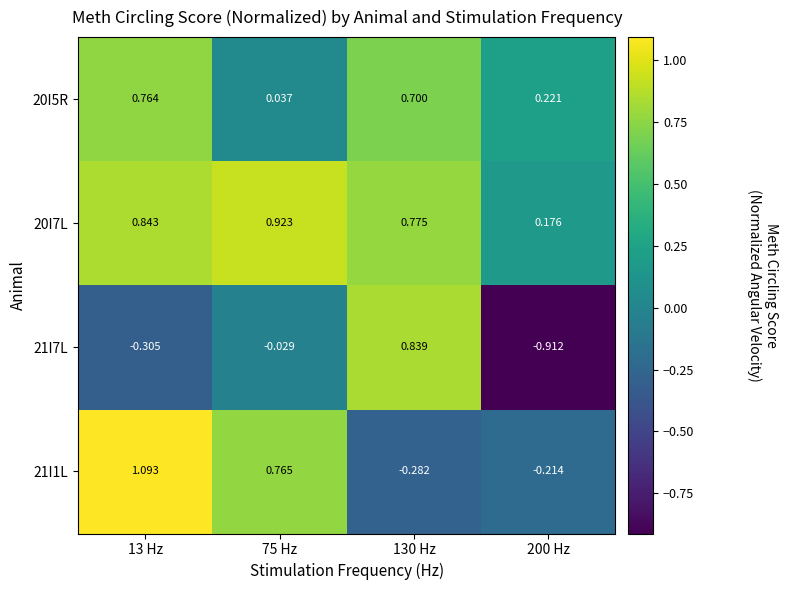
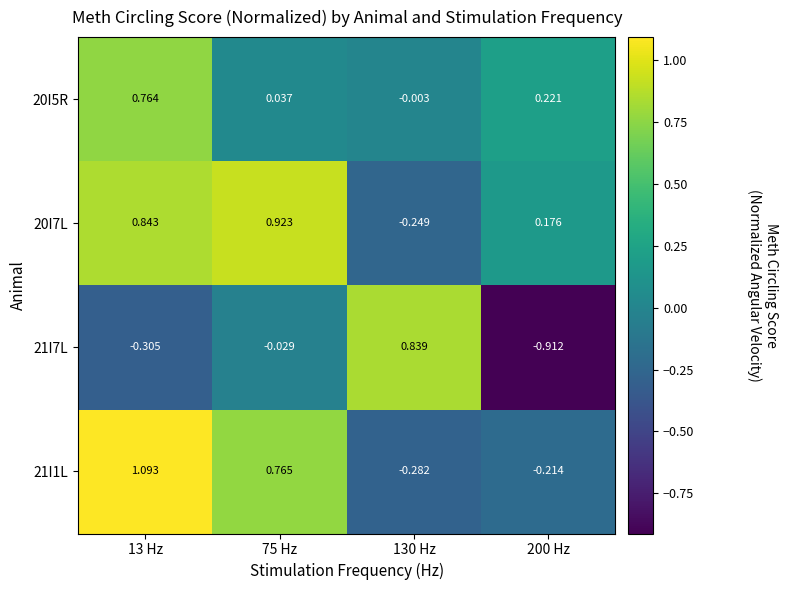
  {
    "20I5R": {
      "13 Hz": 0.764,
      "75 Hz": 0.037,
-     "130 Hz": 0.700,
+     "130 Hz": -0.003,
      "200 Hz": 0.221
    },
    "20I7L": {
      "13 Hz": 0.843,
      "75 Hz": 0.923,
-     "130 Hz": 0.775,
+     "130 Hz": -0.249,
      "200 Hz": 0.176
    },
    "21I7L": {
      "13 Hz": -0.305,
      "75 Hz": -0.029,
      "130 Hz": 0.839,
      "200 Hz": -0.912
    },
    "21I1L": {
      "13 Hz": 1.093,
      "75 Hz": 0.765,
      "130 Hz": -0.282,
      "200 Hz": -0.214
    }
  }
